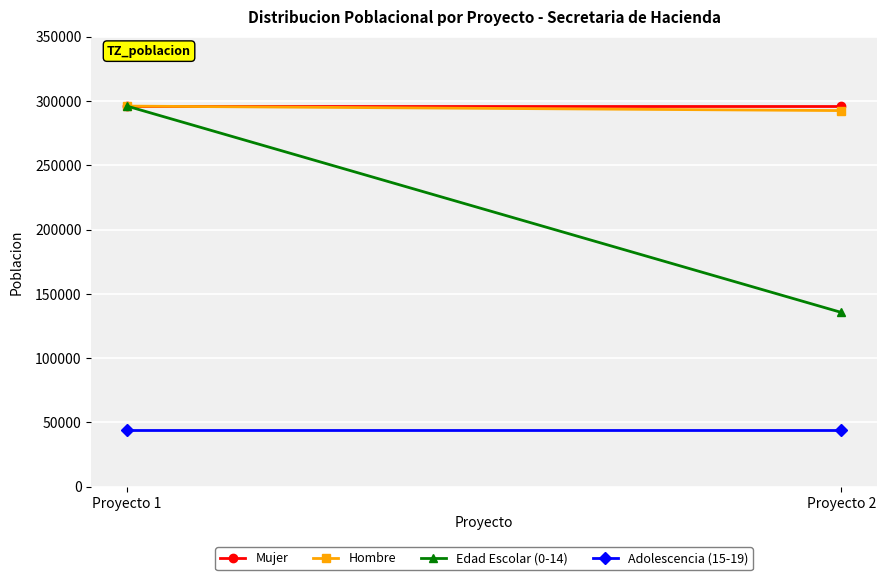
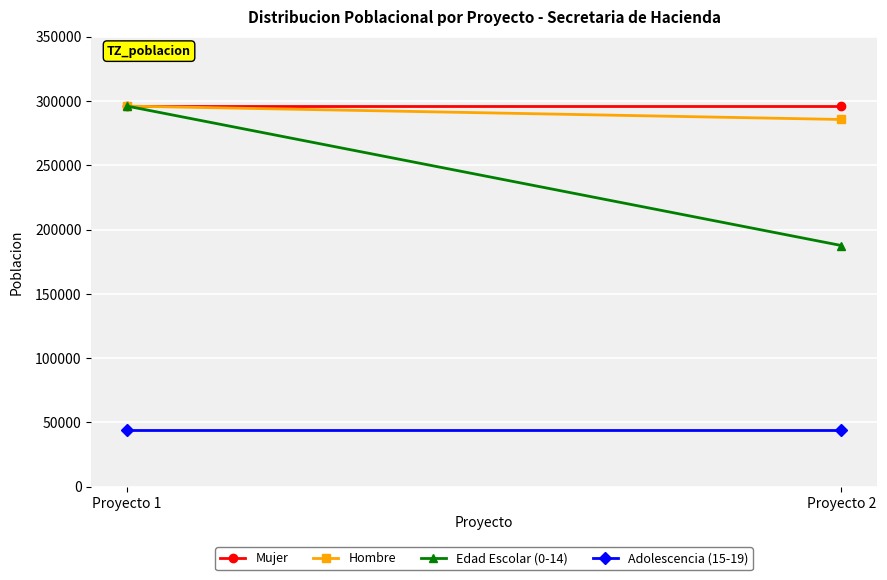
  {
    "Mujer": {
      "Proyecto 2": 296000
    },
    "Hombre": {
-     "Proyecto 2": 292000
+     "Proyecto 2": 286000
    },
    "Edad Escolar (0-14)": {
-     "Proyecto 2": 136000
+     "Proyecto 2": 188000
    },
    "Adolescencia (15-19)": {
      "Proyecto 1": 44000,
      "Proyecto 2": 44000
    }
  }
